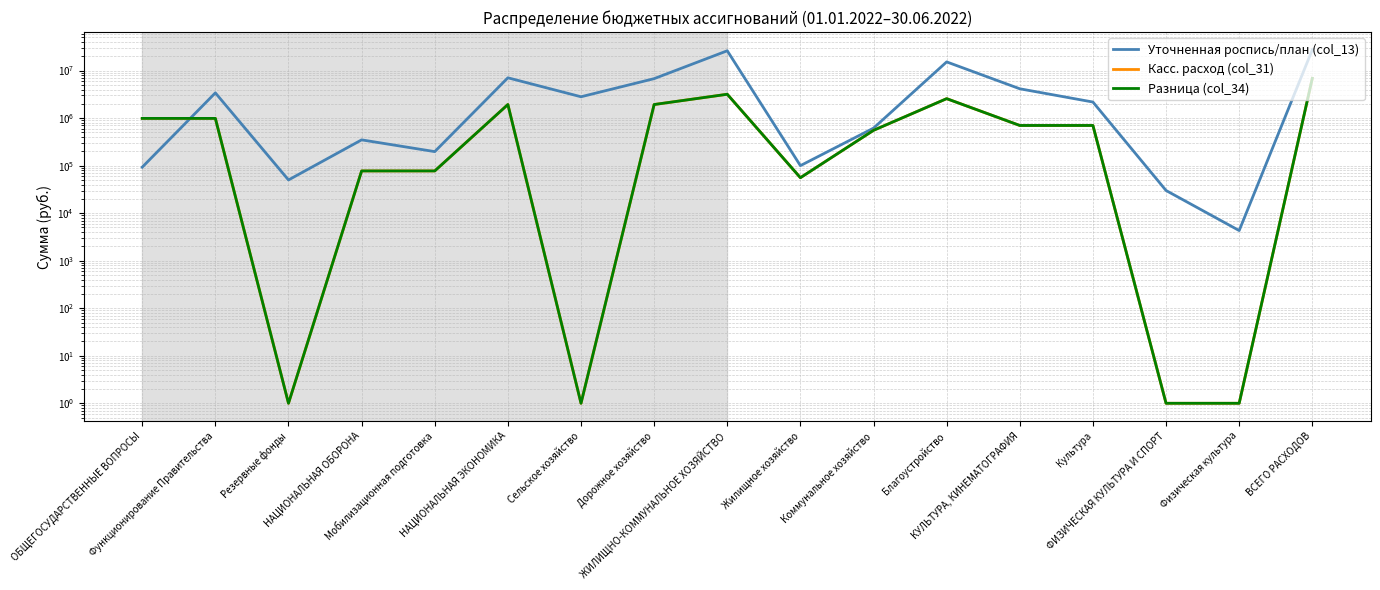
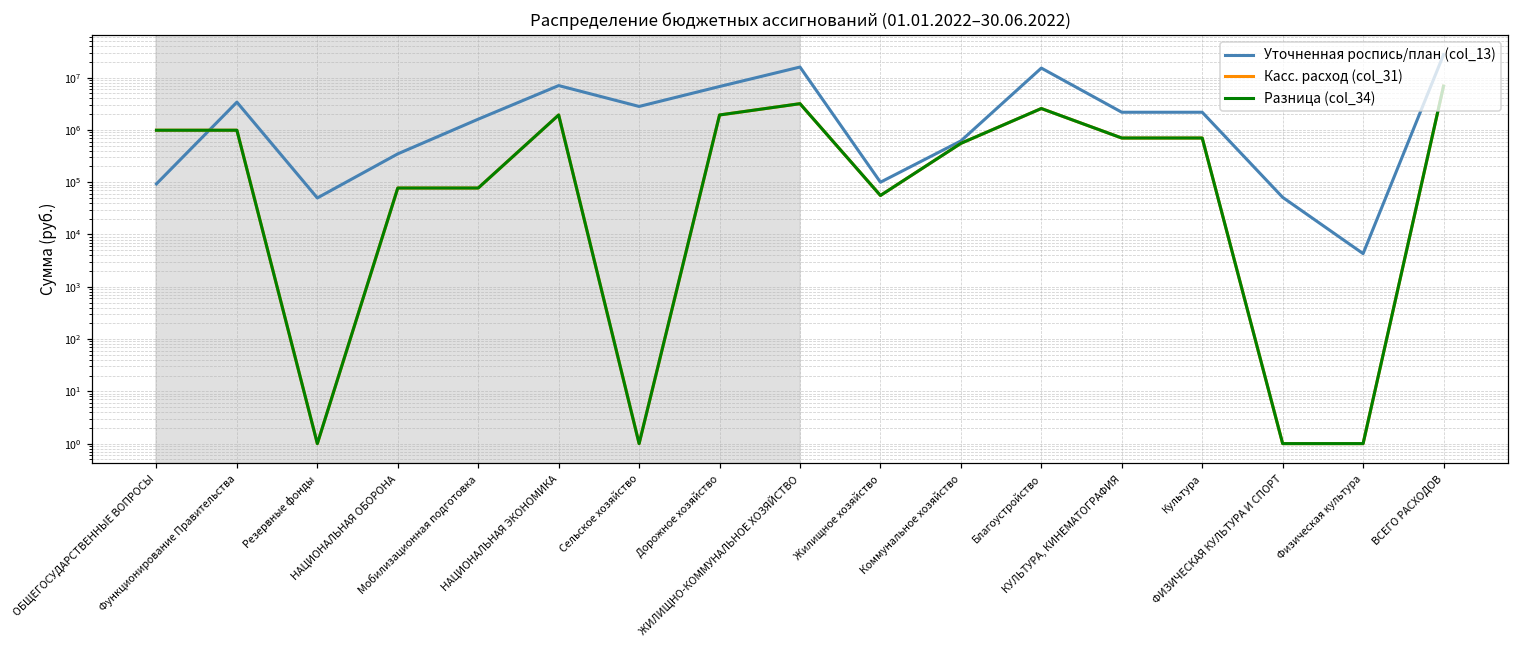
  {
    "Уточненная роспись/план (col_13)": {
      "ОБЩЕГОСУДАРСТВЕННЫЕ ВОПРОСЫ": 90000,
      "Функционирование Правительства": 3000000,
      "Резервные фонды": 50000,
      "НАЦИОНАЛЬНАЯ ОБОРОНА": 300000,
-     "Мобилизационная подготовка": 200000,
+     "Мобилизационная подготовка": 1600000,
      "НАЦИОНАЛЬНАЯ ЭКОНОМИКА": 7000000,
      "Сельское хозяйство": 3000000,
      "Дорожное хозяйство": 7000000,
-     "ЖИЛИЩНО-КОММУНАЛЬНОЕ ХОЗЯЙСТВО": 30000000,
+     "ЖИЛИЩНО-КОММУНАЛЬНОЕ ХОЗЯЙСТВО": 16000000,
      "Жилищное хозяйство": 100000,
      "Благоустройство": 15000000,
-     "КУЛЬТУРА, КИНЕМАТОГРАФИЯ": 4000000,
+     "КУЛЬТУРА, КИНЕМАТОГРАФИЯ": 2000000,
      "Культура": 2000000,
-     "ФИЗИЧЕСКАЯ КУЛЬТУРА И СПОРТ": 30000,
+     "ФИЗИЧЕСКАЯ КУЛЬТУРА И СПОРТ": 50000,
      "Физическая культура": 4000
    },
    "Разница (col_34)": {
      "ОБЩЕГОСУДАРСТВЕННЫЕ ВОПРОСЫ": 1000000,
      "Функционирование Правительства": 1000000,
      "Резервные фонды": 1,
      "НАЦИОНАЛЬНАЯ ОБОРОНА": 80000,
      "Мобилизационная подготовка": 80000,
      "НАЦИОНАЛЬНАЯ ЭКОНОМИКА": 1900000,
      "Сельское хозяйство": 1,
      "Дорожное хозяйство": 1900000,
      "ЖИЛИЩНО-КОММУНАЛЬНОЕ ХОЗЯЙСТВО": 3000000,
      "Жилищное хозяйство": 60000,
      "Благоустройство": 3000000,
      "КУЛЬТУРА, КИНЕМАТОГРАФИЯ": 700000,
      "Культура": 700000,
      "ФИЗИЧЕСКАЯ КУЛЬТУРА И СПОРТ": 1,
      "Физическая культура": 1
    }
  }
